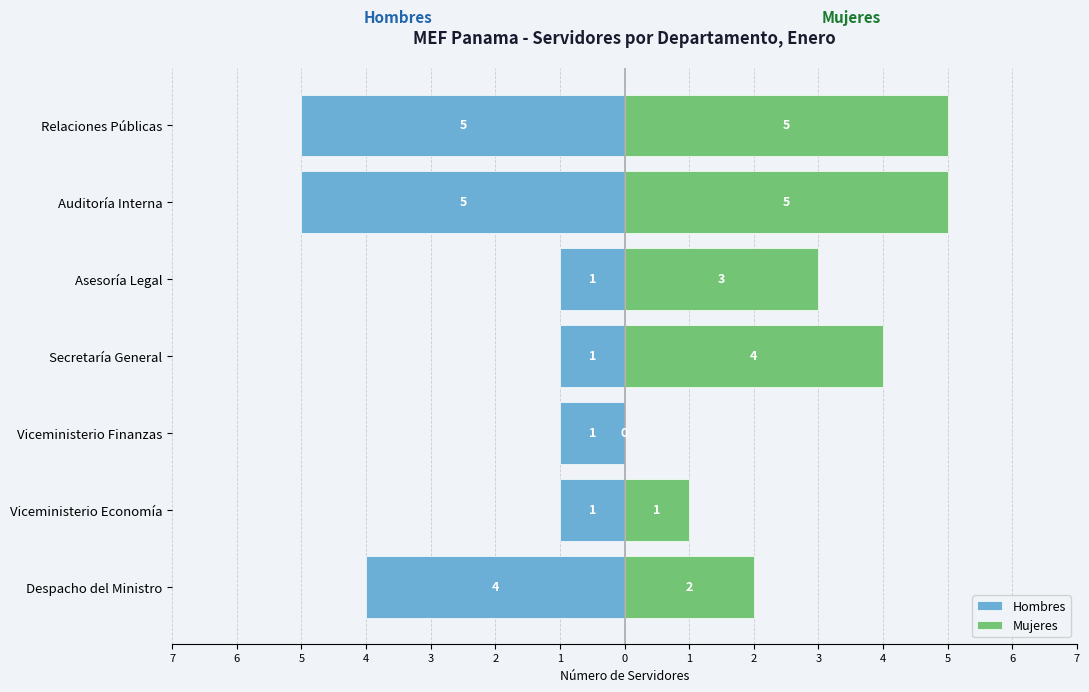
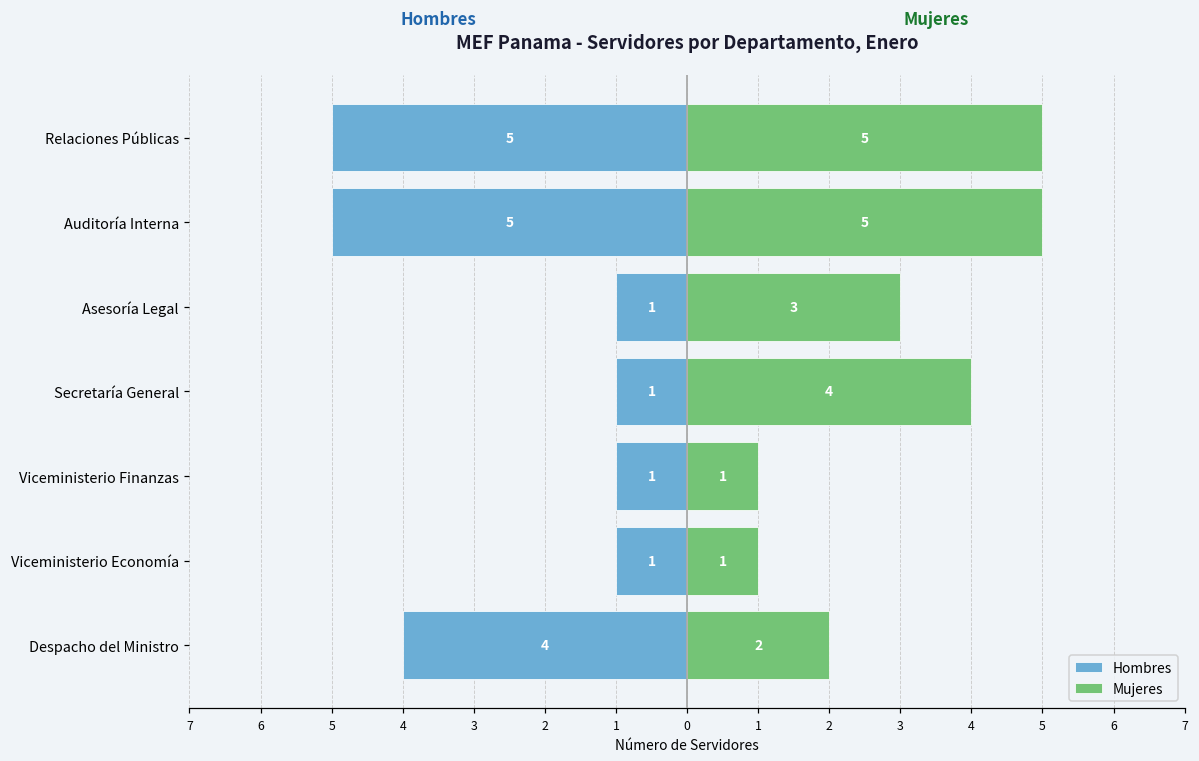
  {
    "Mujeres": {
      "Relaciones Públicas": 5,
      "Auditoría Interna": 5,
      "Asesoría Legal": 3,
      "Secretaría General": 4,
-     "Viceministerio Finanzas": 0,
+     "Viceministerio Finanzas": 1,
      "Viceministerio Economía": 1,
      "Despacho del Ministro": 2
    }
  }
